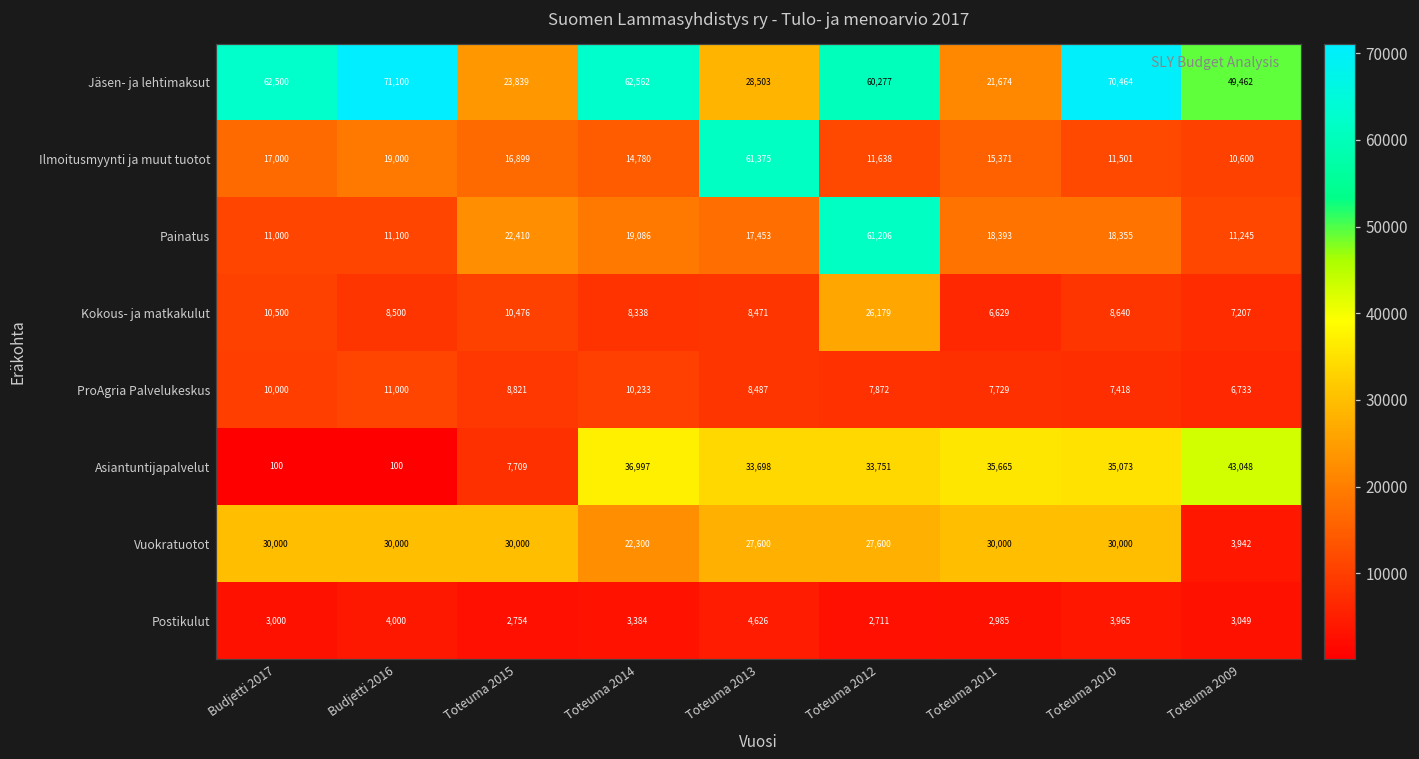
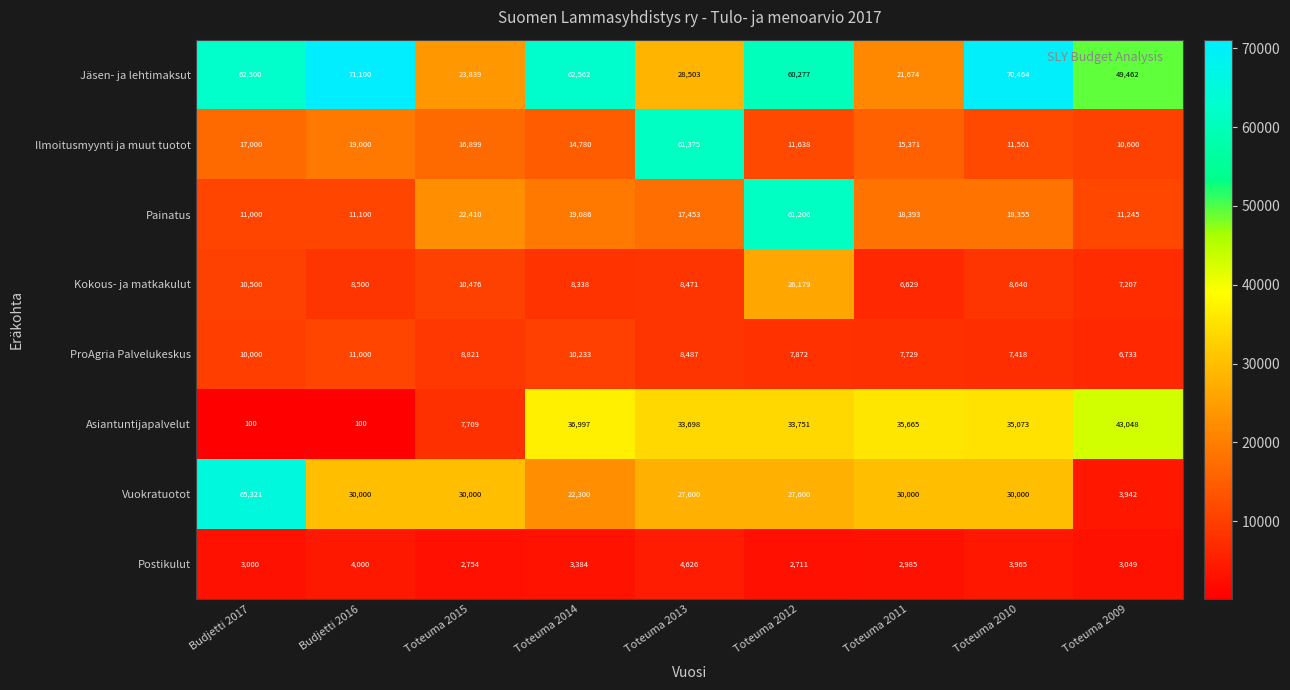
  {
    "Jäsen- ja lehtimaksut": {
      "Budjetti 2017": "62,500",
      "Budjetti 2016": "71,100",
      "Toteuma 2015": "23,839",
      "Toteuma 2014": "62,562",
      "Toteuma 2013": "28,503",
      "Toteuma 2012": "60,277",
      "Toteuma 2011": "21,674",
      "Toteuma 2010": "70,464"
    },
    "Ilmoitusmyynti ja muut tuotot": {
      "Budjetti 2017": "17,000",
      "Budjetti 2016": "19,000",
      "Toteuma 2015": "16,899",
      "Toteuma 2014": "14,780",
      "Toteuma 2013": "61,375",
      "Toteuma 2012": "11,638",
      "Toteuma 2011": "15,371",
      "Toteuma 2010": "11,501",
      "Toteuma 2009": "10,600"
    },
    "Painatus": {
      "Budjetti 2017": "11,000",
      "Budjetti 2016": "11,100",
      "Toteuma 2015": "22,410",
      "Toteuma 2014": "19,086",
      "Toteuma 2013": "17,453",
      "Toteuma 2012": "61,206",
      "Toteuma 2011": "18,393",
      "Toteuma 2010": "18,355",
      "Toteuma 2009": "11,245"
    },
    "Kokous- ja matkakulut": {
      "Budjetti 2017": "10,500",
      "Budjetti 2016": "8,500",
      "Toteuma 2015": "10,476",
      "Toteuma 2014": "8,338",
      "Toteuma 2013": "8,471",
      "Toteuma 2012": "26,179",
      "Toteuma 2011": "6,629",
      "Toteuma 2010": "8,640",
      "Toteuma 2009": "7,207"
    },
    "ProAgria Palvelukeskus": {
      "Budjetti 2017": "10,000",
      "Budjetti 2016": "11,000",
      "Toteuma 2015": "8,821",
      "Toteuma 2014": "10,233",
      "Toteuma 2013": "8,487",
      "Toteuma 2012": "7,872",
      "Toteuma 2011": "7,729",
      "Toteuma 2010": "7,418",
      "Toteuma 2009": "6,733"
    },
    "Asiantuntijapalvelut": {
      "Budjetti 2017": "100",
      "Budjetti 2016": "100",
      "Toteuma 2015": "7,709",
      "Toteuma 2014": "36,997",
      "Toteuma 2013": "33,698",
      "Toteuma 2012": "33,751",
      "Toteuma 2011": "35,665",
      "Toteuma 2010": "35,073",
      "Toteuma 2009": "43,048"
    },
    "Vuokratuotot": {
-     "Budjetti 2017": "30,000",
+     "Budjetti 2017": "65,321",
      "Budjetti 2016": "30,000",
      "Toteuma 2015": "30,000",
      "Toteuma 2014": "22,300",
      "Toteuma 2013": "27,600",
      "Toteuma 2012": "27,600",
      "Toteuma 2011": "30,000",
      "Toteuma 2010": "30,000",
      "Toteuma 2009": "3,942"
    },
    "Postikulut": {
      "Budjetti 2017": "3,000",
      "Budjetti 2016": "4,000",
      "Toteuma 2015": "2,754",
      "Toteuma 2014": "3,384",
      "Toteuma 2013": "4,626",
      "Toteuma 2012": "2,711",
      "Toteuma 2011": "2,985",
      "Toteuma 2010": "3,965",
      "Toteuma 2009": "3,049"
    }
  }
